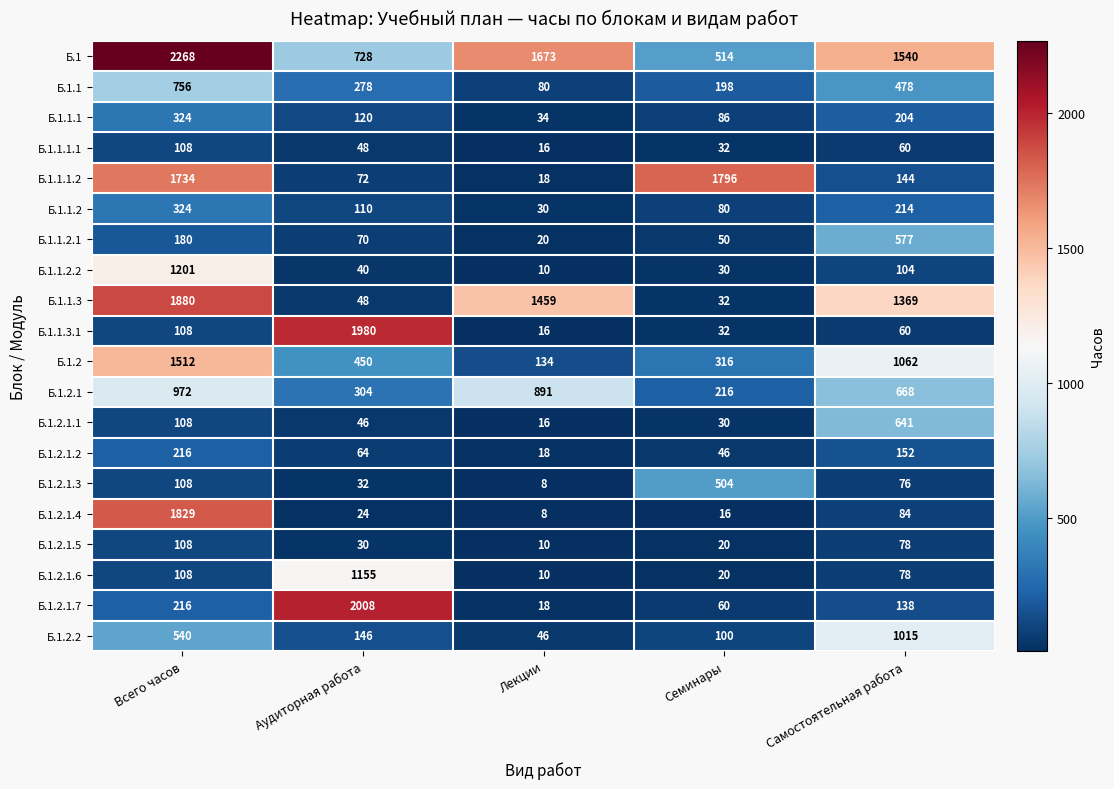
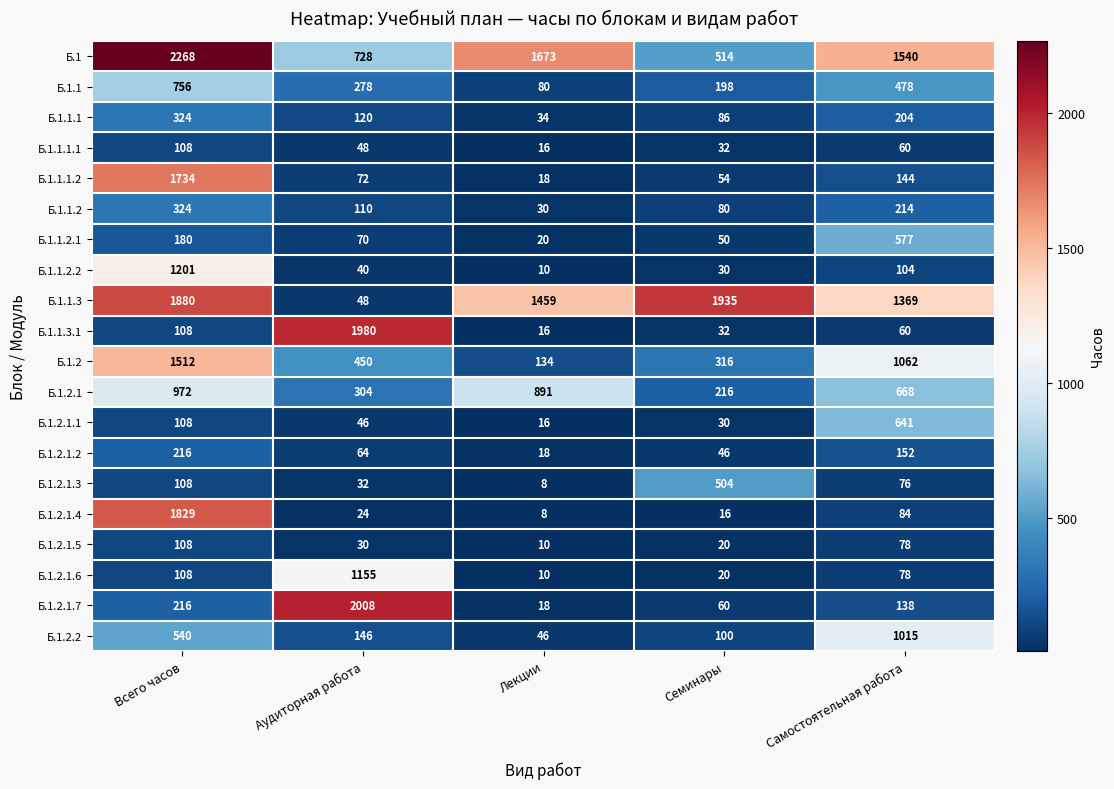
  {
    "Б.1": {
      "Всего часов": 2268,
      "Аудиторная работа": 728,
      "Лекции": 1673,
      "Семинары": 514,
      "Самостоятельная работа": 1540
    },
    "Б.1.1": {
      "Всего часов": 756,
      "Аудиторная работа": 278,
      "Лекции": 80,
      "Семинары": 198,
      "Самостоятельная работа": 478
    },
    "Б.1.1.1": {
      "Всего часов": 324,
      "Аудиторная работа": 120,
      "Лекции": 34,
      "Семинары": 86,
      "Самостоятельная работа": 204
    },
    "Б.1.1.1.1": {
      "Всего часов": 108,
      "Аудиторная работа": 48,
      "Лекции": 16,
      "Семинары": 32,
      "Самостоятельная работа": 60
    },
    "Б.1.1.1.2": {
      "Всего часов": 1734,
      "Аудиторная работа": 72,
      "Лекции": 18,
-     "Семинары": 1796,
+     "Семинары": 54,
      "Самостоятельная работа": 144
    },
    "Б.1.1.2": {
      "Всего часов": 324,
      "Аудиторная работа": 110,
      "Лекции": 30,
      "Семинары": 80,
      "Самостоятельная работа": 214
    },
    "Б.1.1.2.1": {
      "Всего часов": 180,
      "Аудиторная работа": 70,
      "Лекции": 20,
      "Семинары": 50,
      "Самостоятельная работа": 577
    },
    "Б.1.1.2.2": {
      "Всего часов": 1201,
      "Аудиторная работа": 40,
      "Лекции": 10,
      "Семинары": 30,
      "Самостоятельная работа": 104
    },
    "Б.1.1.3": {
      "Всего часов": 1880,
      "Аудиторная работа": 48,
      "Лекции": 1459,
-     "Семинары": 32,
+     "Семинары": 1935,
      "Самостоятельная работа": 1369
    },
    "Б.1.1.3.1": {
      "Всего часов": 108,
      "Аудиторная работа": 1980,
      "Лекции": 16,
      "Семинары": 32,
      "Самостоятельная работа": 60
    },
    "Б.1.2": {
      "Всего часов": 1512,
      "Аудиторная работа": 450,
      "Лекции": 134,
      "Семинары": 316,
      "Самостоятельная работа": 1062
    },
    "Б.1.2.1": {
      "Всего часов": 972,
      "Аудиторная работа": 304,
      "Лекции": 891,
      "Семинары": 216,
      "Самостоятельная работа": 668
    },
    "Б.1.2.1.1": {
      "Всего часов": 108,
      "Аудиторная работа": 46,
      "Лекции": 16,
      "Семинары": 30,
      "Самостоятельная работа": 641
    },
    "Б.1.2.1.2": {
      "Всего часов": 216,
      "Аудиторная работа": 64,
      "Лекции": 18,
      "Семинары": 46,
      "Самостоятельная работа": 152
    },
    "Б.1.2.1.3": {
      "Всего часов": 108,
      "Аудиторная работа": 32,
      "Лекции": 8,
      "Семинары": 504,
      "Самостоятельная работа": 76
    },
    "Б.1.2.1.4": {
      "Всего часов": 1829,
      "Аудиторная работа": 24,
      "Лекции": 8,
      "Семинары": 16,
      "Самостоятельная работа": 84
    },
    "Б.1.2.1.5": {
      "Всего часов": 108,
      "Аудиторная работа": 30,
      "Лекции": 10,
      "Семинары": 20,
      "Самостоятельная работа": 78
    },
    "Б.1.2.1.6": {
      "Всего часов": 108,
      "Аудиторная работа": 1155,
      "Лекции": 10,
      "Семинары": 20,
      "Самостоятельная работа": 78
    },
    "Б.1.2.1.7": {
      "Всего часов": 216,
      "Аудиторная работа": 2008,
      "Лекции": 18,
      "Семинары": 60,
      "Самостоятельная работа": 138
    },
    "Б.1.2.2": {
      "Всего часов": 540,
      "Аудиторная работа": 146,
      "Лекции": 46,
      "Семинары": 100,
      "Самостоятельная работа": 1015
    }
  }
